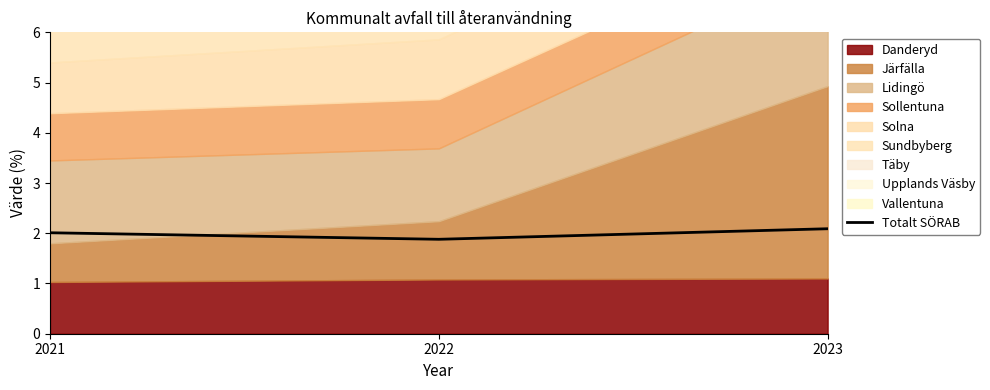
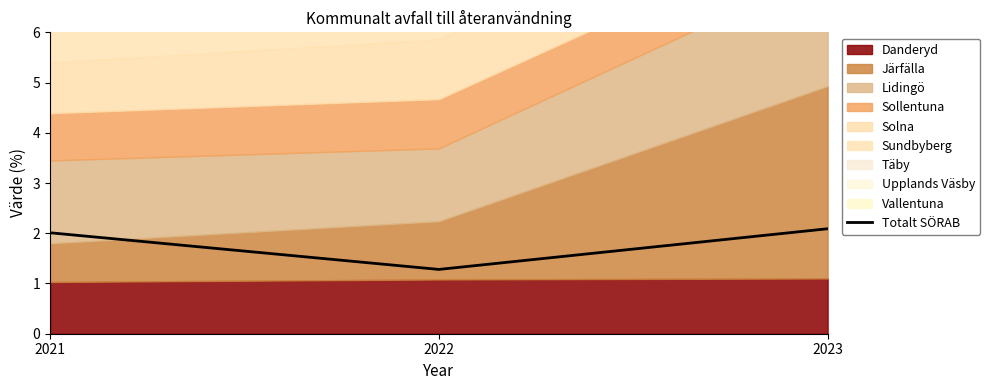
  {
    "Totalt SÖRAB": {
      "2021": 2.0,
-     "2022": 1.9,
+     "2022": 1.3,
      "2023": 2.1
    },
    "Danderyd": {
      "2021": 1.0,
      "2022": 1.1,
      "2023": 1.1
    }
  }
